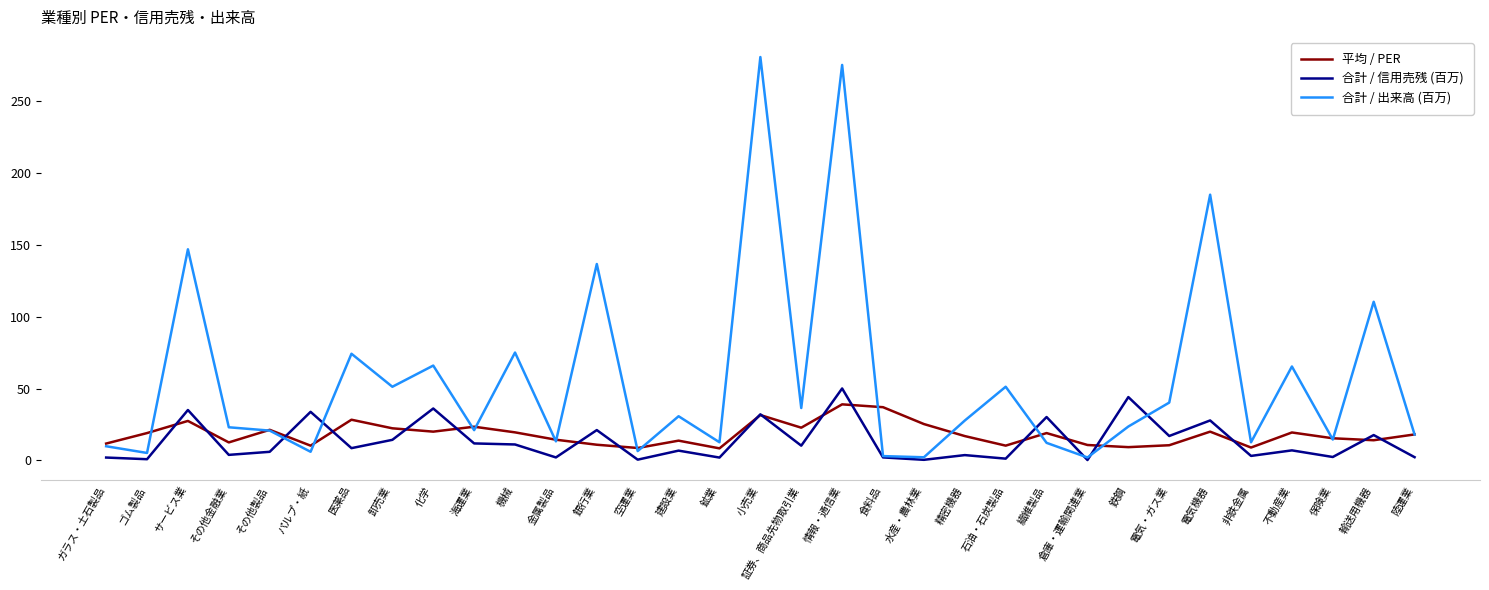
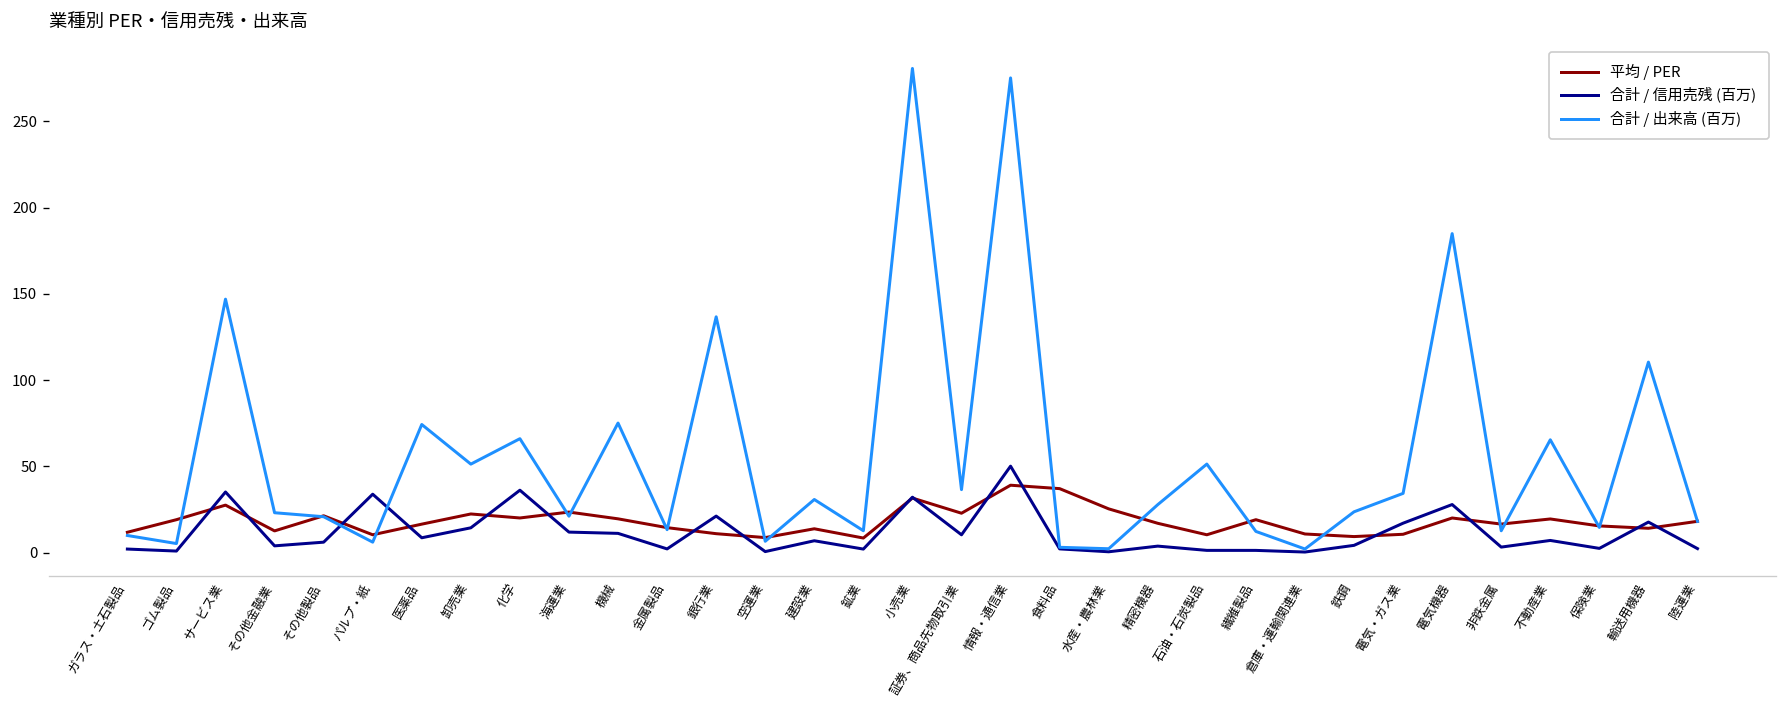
  {
    "平均 / PER": {
      "ガラス・土石製品": 12,
      "ゴム製品": 19,
      "サービス業": 28,
      "その他金融業": 13,
      "パルプ・紙": 10,
-     "医薬品": 28,
+     "医薬品": 16,
      "卸売業": 22,
      "化学": 20,
      "海運業": 23,
      "機械": 20,
      "銀行業": 11,
      "空運業": 9,
      "建設業": 14,
      "鉱業": 8,
      "証券、商品先物取引業": 23,
      "情報・通信業": 39,
      "食料品": 37,
      "水産・農林業": 25,
      "精密機器": 17,
      "石油・石炭製品": 10,
      "繊維製品": 19,
      "倉庫・運輸関連業": 11,
      "鉄鋼": 9,
      "電気・ガス業": 11,
      "電気機器": 20,
-     "非鉄金属": 9,
+     "非鉄金属": 17,
      "不動産業": 19,
      "輸送用機器": 14
    },
    "合計 / 信用売残 (百万)": {
      "ガラス・土石製品": 2,
      "ゴム製品": 1,
      "サービス業": 35,
      "その他金融業": 4,
      "その他製品": 6,
      "パルプ・紙": 34,
      "医薬品": 9,
      "卸売業": 14,
      "化学": 36,
      "海運業": 12,
      "機械": 11,
      "金属製品": 2,
      "銀行業": 21,
      "空運業": 1,
      "建設業": 7,
      "鉱業": 2,
      "証券、商品先物取引業": 10,
      "情報・通信業": 50,
      "精密機器": 4,
      "石油・石炭製品": 1,
-     "繊維製品": 30,
-     "鉄鋼": 44,
+     "繊維製品": 1,
+     "鉄鋼": 4,
      "電気・ガス業": 17,
      "電気機器": 28,
      "非鉄金属": 3,
      "不動産業": 7,
      "保険業": 2,
      "輸送用機器": 18,
      "陸運業": 2
    },
    "合計 / 出来高 (百万)": {
      "ガラス・土石製品": 10,
      "ゴム製品": 5,
      "サービス業": 147,
      "その他金融業": 23,
      "パルプ・紙": 6,
      "医薬品": 74,
      "卸売業": 51,
      "化学": 66,
      "海運業": 21,
      "機械": 75,
      "銀行業": 137,
      "空運業": 7,
      "建設業": 31,
      "鉱業": 13,
      "小売業": 281,
      "証券、商品先物取引業": 36,
      "情報・通信業": 275,
      "精密機器": 28,
      "石油・石炭製品": 51,
      "繊維製品": 12,
      "鉄鋼": 24,
-     "電気・ガス業": 40,
+     "電気・ガス業": 34,
      "電気機器": 185,
      "非鉄金属": 13,
      "不動産業": 65,
      "輸送用機器": 110
    }
  }
